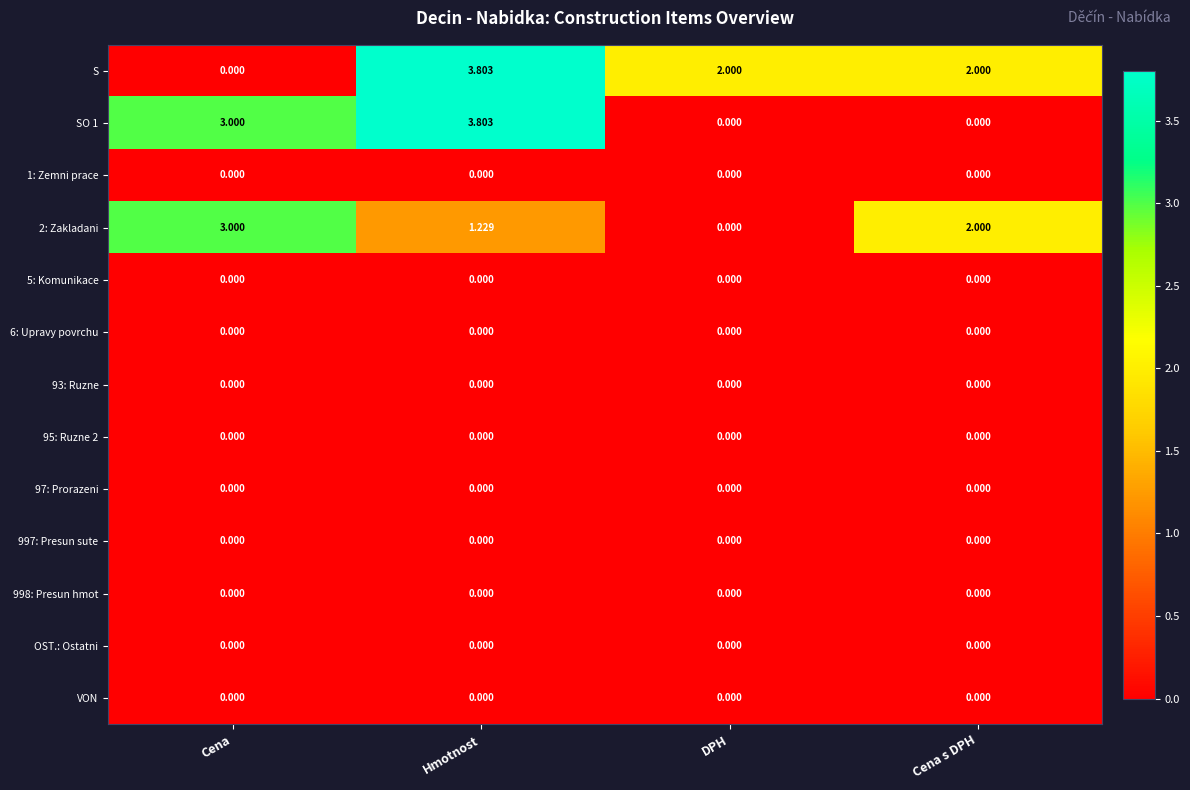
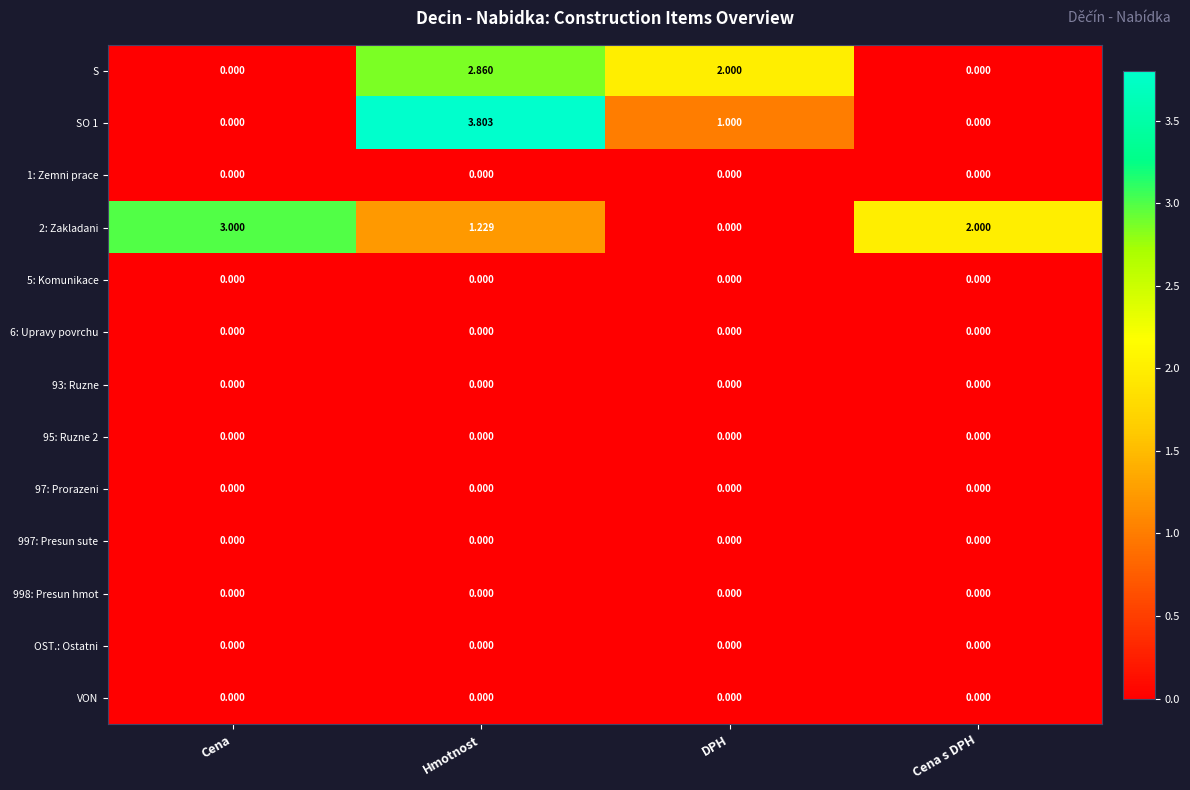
  {
    "S": {
      "Cena": 0.000,
-     "Hmotnost": 3.803,
+     "Hmotnost": 2.860,
      "DPH": 2.000,
-     "Cena s DPH": 2.000
+     "Cena s DPH": 0.000
    },
    "SO 1": {
-     "Cena": 3.000,
+     "Cena": 0.000,
      "Hmotnost": 3.803,
-     "DPH": 0.000,
+     "DPH": 1.000,
      "Cena s DPH": 0.000
    },
    "1: Zemni prace": {
      "Cena": 0.000,
      "Hmotnost": 0.000,
      "DPH": 0.000,
      "Cena s DPH": 0.000
    },
    "2: Zakladani": {
      "Cena": 3.000,
      "Hmotnost": 1.229,
      "DPH": 0.000,
      "Cena s DPH": 2.000
    },
    "5: Komunikace": {
      "Cena": 0.000,
      "Hmotnost": 0.000,
      "DPH": 0.000,
      "Cena s DPH": 0.000
    },
    "6: Upravy povrchu": {
      "Cena": 0.000,
      "Hmotnost": 0.000,
      "DPH": 0.000,
      "Cena s DPH": 0.000
    },
    "93: Ruzne": {
      "Cena": 0.000,
      "Hmotnost": 0.000,
      "DPH": 0.000,
      "Cena s DPH": 0.000
    },
    "95: Ruzne 2": {
      "Cena": 0.000,
      "Hmotnost": 0.000,
      "DPH": 0.000,
      "Cena s DPH": 0.000
    },
    "97: Prorazeni": {
      "Cena": 0.000,
      "Hmotnost": 0.000,
      "DPH": 0.000,
      "Cena s DPH": 0.000
    },
    "997: Presun sute": {
      "Cena": 0.000,
      "Hmotnost": 0.000,
      "DPH": 0.000,
      "Cena s DPH": 0.000
    },
    "998: Presun hmot": {
      "Cena": 0.000,
      "Hmotnost": 0.000,
      "DPH": 0.000,
      "Cena s DPH": 0.000
    },
    "OST.: Ostatni": {
      "Cena": 0.000,
      "Hmotnost": 0.000,
      "DPH": 0.000,
      "Cena s DPH": 0.000
    },
    "VON": {
      "Cena": 0.000,
      "Hmotnost": 0.000,
      "DPH": 0.000,
      "Cena s DPH": 0.000
    }
  }
